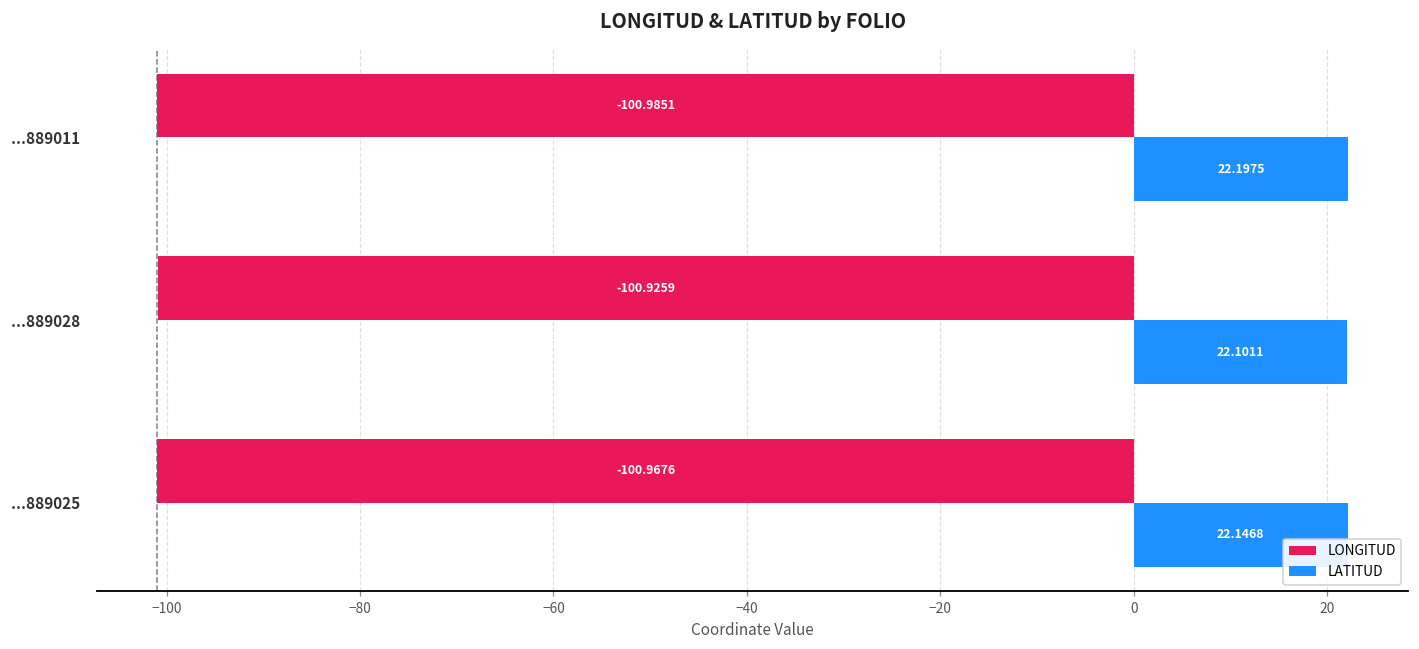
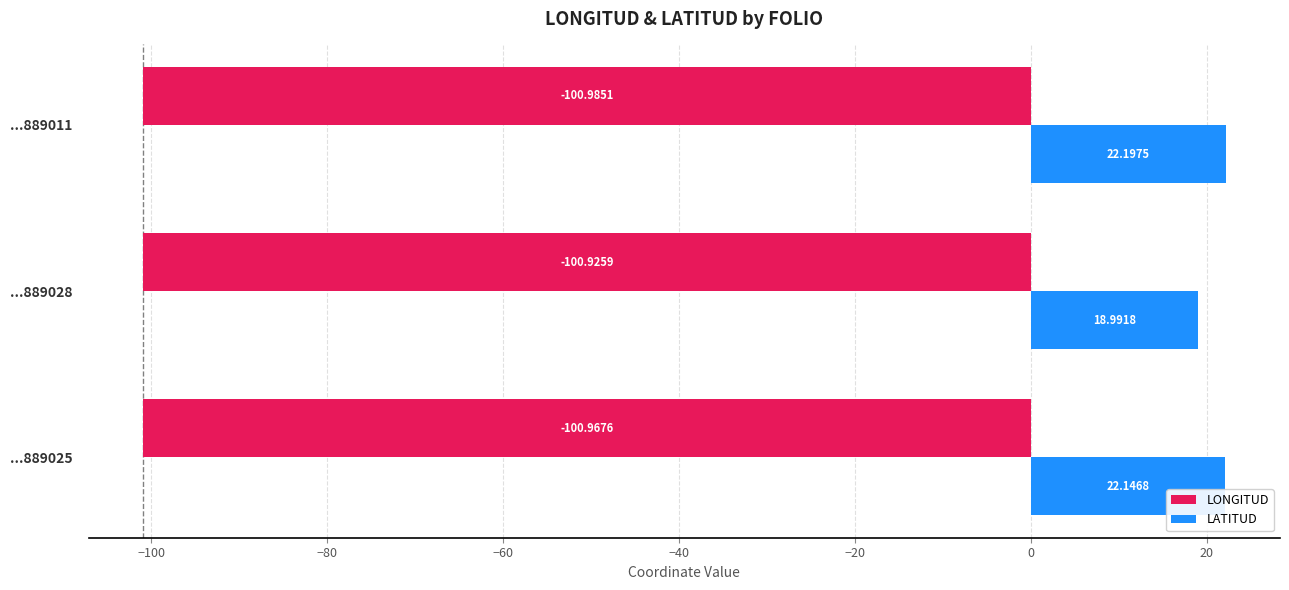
  {
    "LONGITUD": {
      "...889011": -100.9851,
      "...889028": -100.9259,
      "...889025": -100.9676
    },
    "LATITUD": {
      "...889011": 22.1975,
-     "...889028": 22.1011,
+     "...889028": 18.9918,
      "...889025": 22.1468
    }
  }
